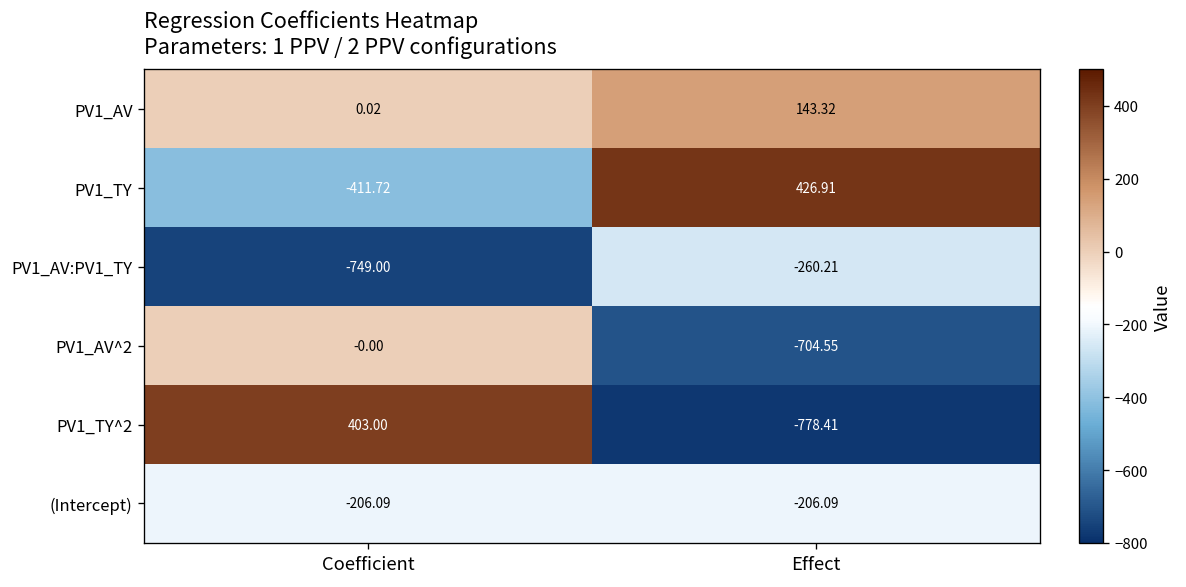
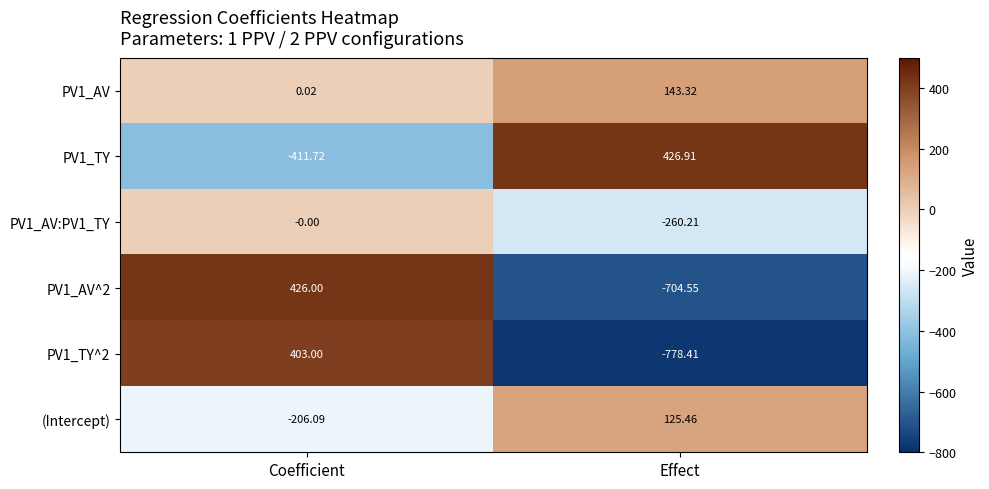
  {
    "PV1_AV": {
      "Coefficient": 0.02,
      "Effect": 143.32
    },
    "PV1_TY": {
      "Coefficient": -411.72,
      "Effect": 426.91
    },
    "PV1_AV:PV1_TY": {
-     "Coefficient": -749.00,
+     "Coefficient": -0.00,
      "Effect": -260.21
    },
    "PV1_AV^2": {
-     "Coefficient": -0.00,
+     "Coefficient": 426.00,
      "Effect": -704.55
    },
    "PV1_TY^2": {
      "Coefficient": 403.00,
      "Effect": -778.41
    },
    "(Intercept)": {
      "Coefficient": -206.09,
-     "Effect": -206.09
+     "Effect": 125.46
    }
  }
